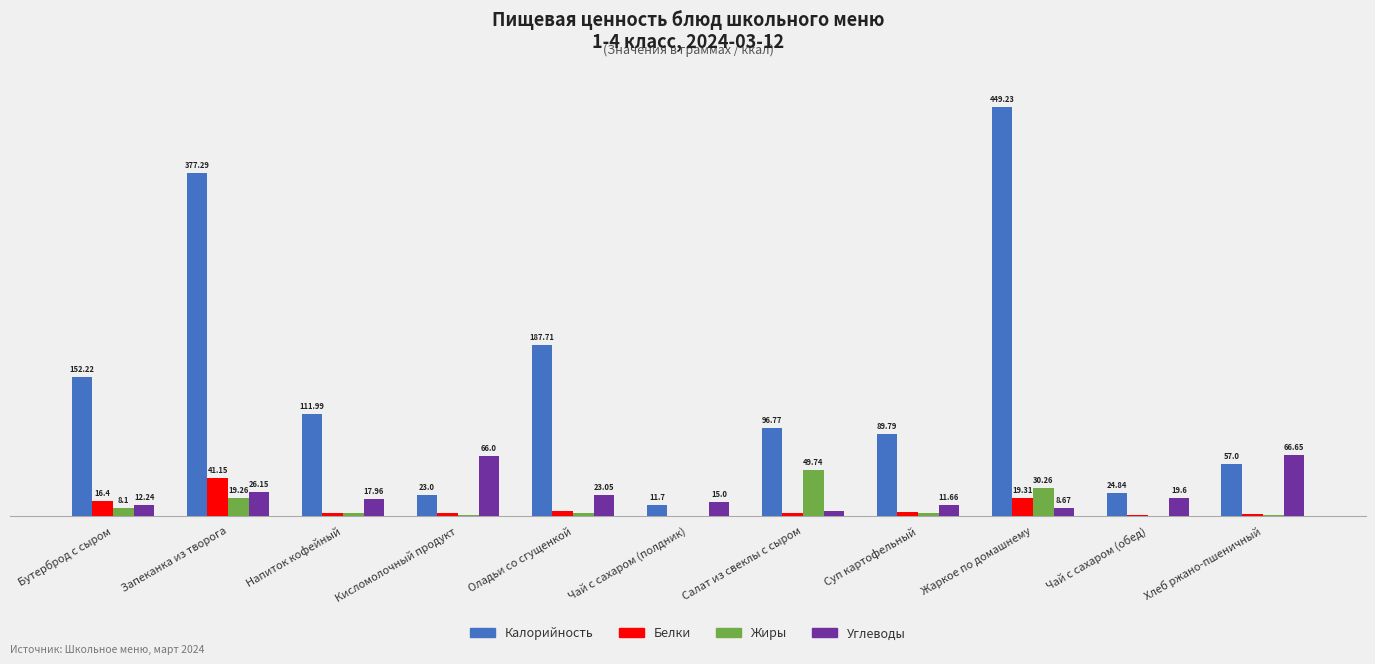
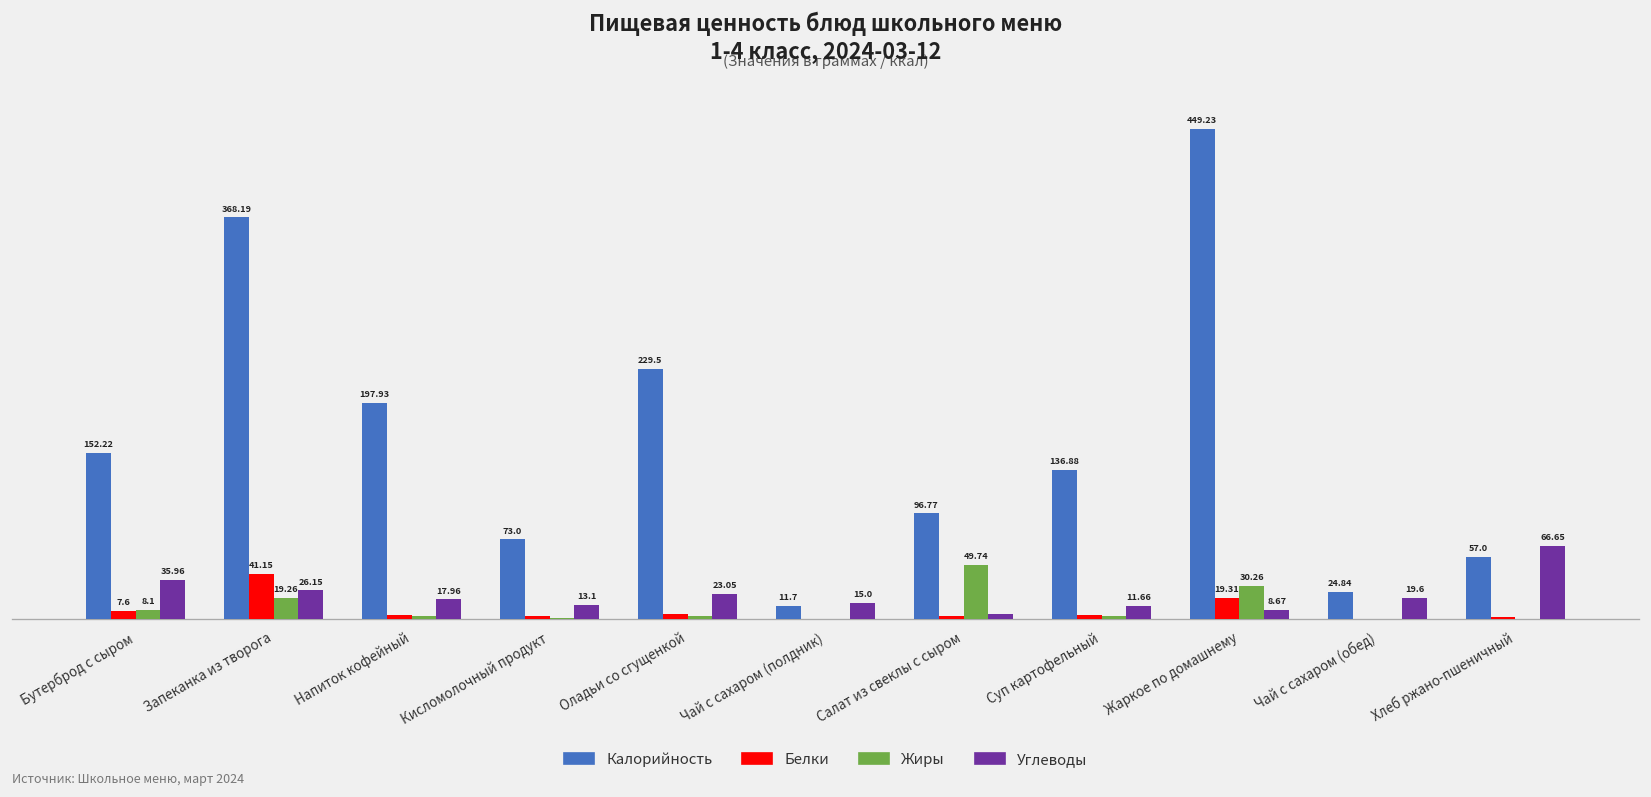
  {
    "Калорийность": {
      "Бутерброд с сыром": 152.22,
-     "Запеканка из творога": 377.29,
-     "Напиток кофейный": 111.99,
-     "Кисломолочный продукт": 23.0,
-     "Оладьи со сгущенкой": 187.71,
+     "Запеканка из творога": 368.19,
+     "Напиток кофейный": 197.93,
+     "Кисломолочный продукт": 73.0,
+     "Оладьи со сгущенкой": 229.5,
      "Чай с сахаром (полдник)": 11.7,
      "Салат из свеклы с сыром": 96.77,
-     "Суп картофельный": 89.79,
+     "Суп картофельный": 136.88,
      "Жаркое по домашнему": 449.23,
      "Чай с сахаром (обед)": 24.84,
      "Хлеб ржано-пшеничный": 57.0
    },
    "Белки": {
-     "Бутерброд с сыром": 16.4,
+     "Бутерброд с сыром": 7.6,
      "Запеканка из творога": 41.15,
      "Жаркое по домашнему": 19.31
    },
    "Жиры": {
      "Бутерброд с сыром": 8.1,
      "Запеканка из творога": 19.26,
      "Салат из свеклы с сыром": 49.74,
      "Жаркое по домашнему": 30.26
    },
    "Углеводы": {
-     "Бутерброд с сыром": 12.24,
+     "Бутерброд с сыром": 35.96,
      "Запеканка из творога": 26.15,
      "Напиток кофейный": 17.96,
-     "Кисломолочный продукт": 66.0,
+     "Кисломолочный продукт": 13.1,
      "Оладьи со сгущенкой": 23.05,
      "Чай с сахаром (полдник)": 15.0,
      "Суп картофельный": 11.66,
      "Жаркое по домашнему": 8.67,
      "Чай с сахаром (обед)": 19.6,
      "Хлеб ржано-пшеничный": 66.65
    }
  }
